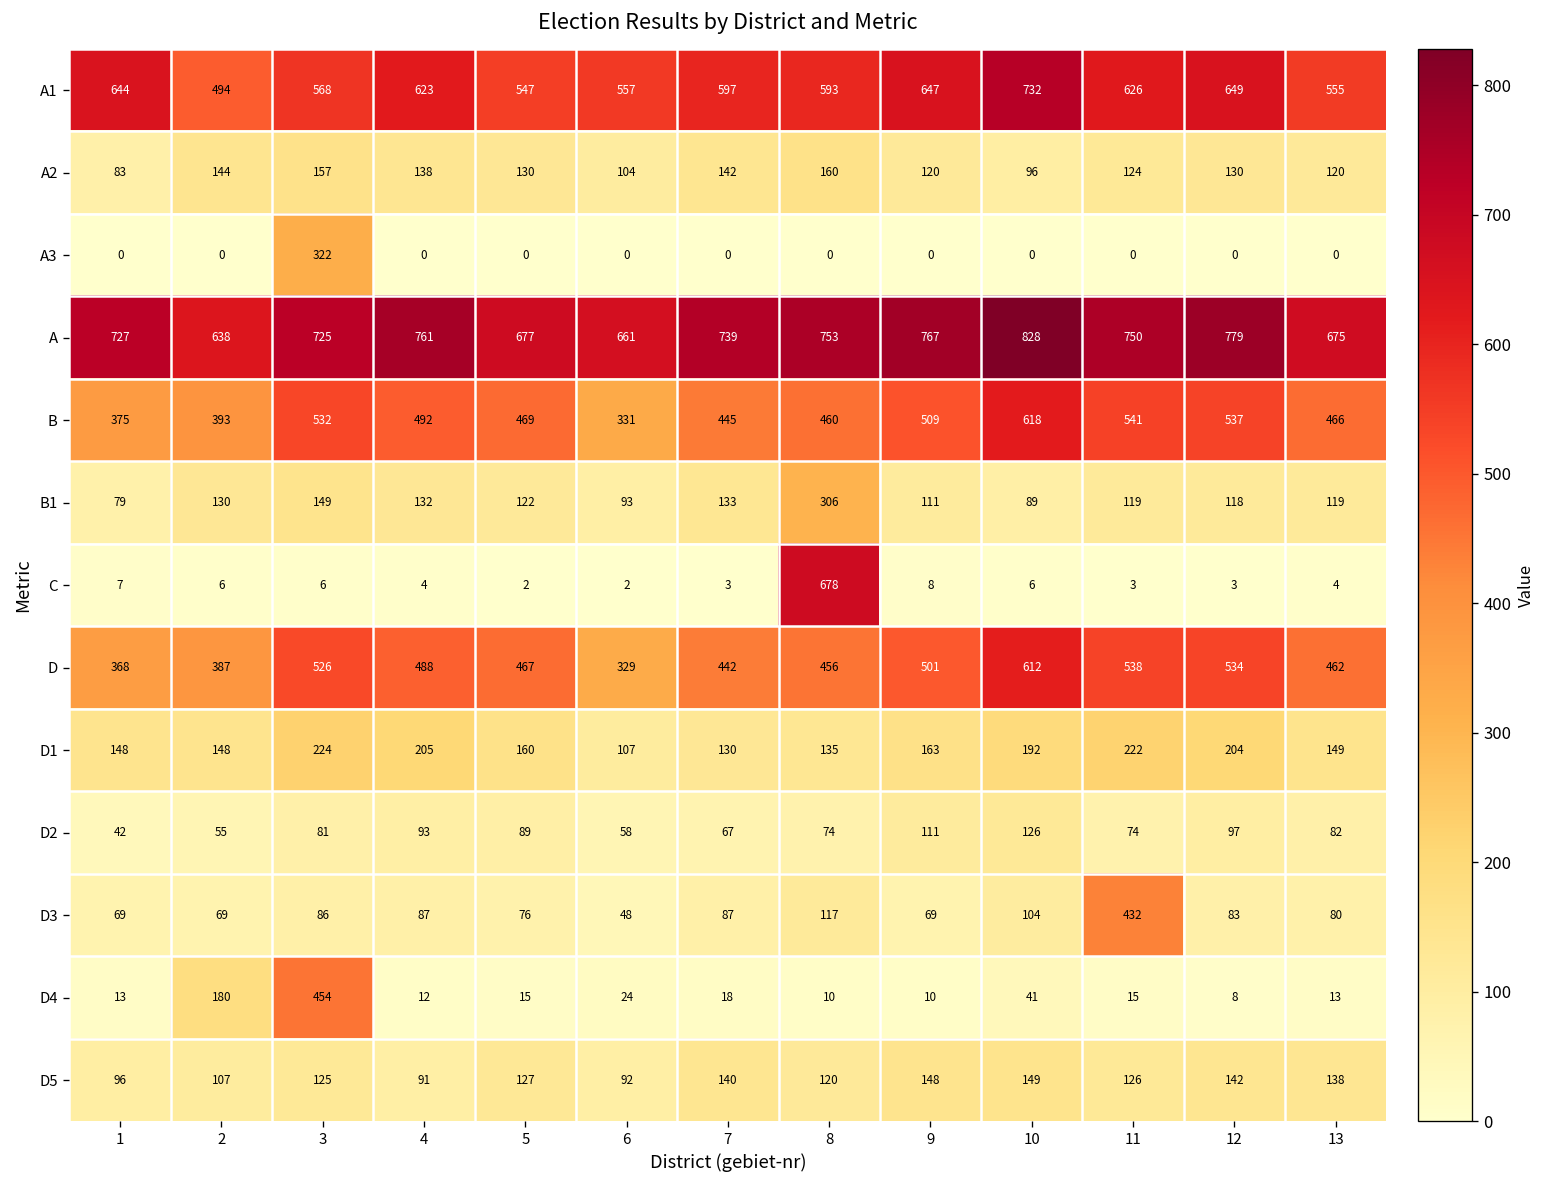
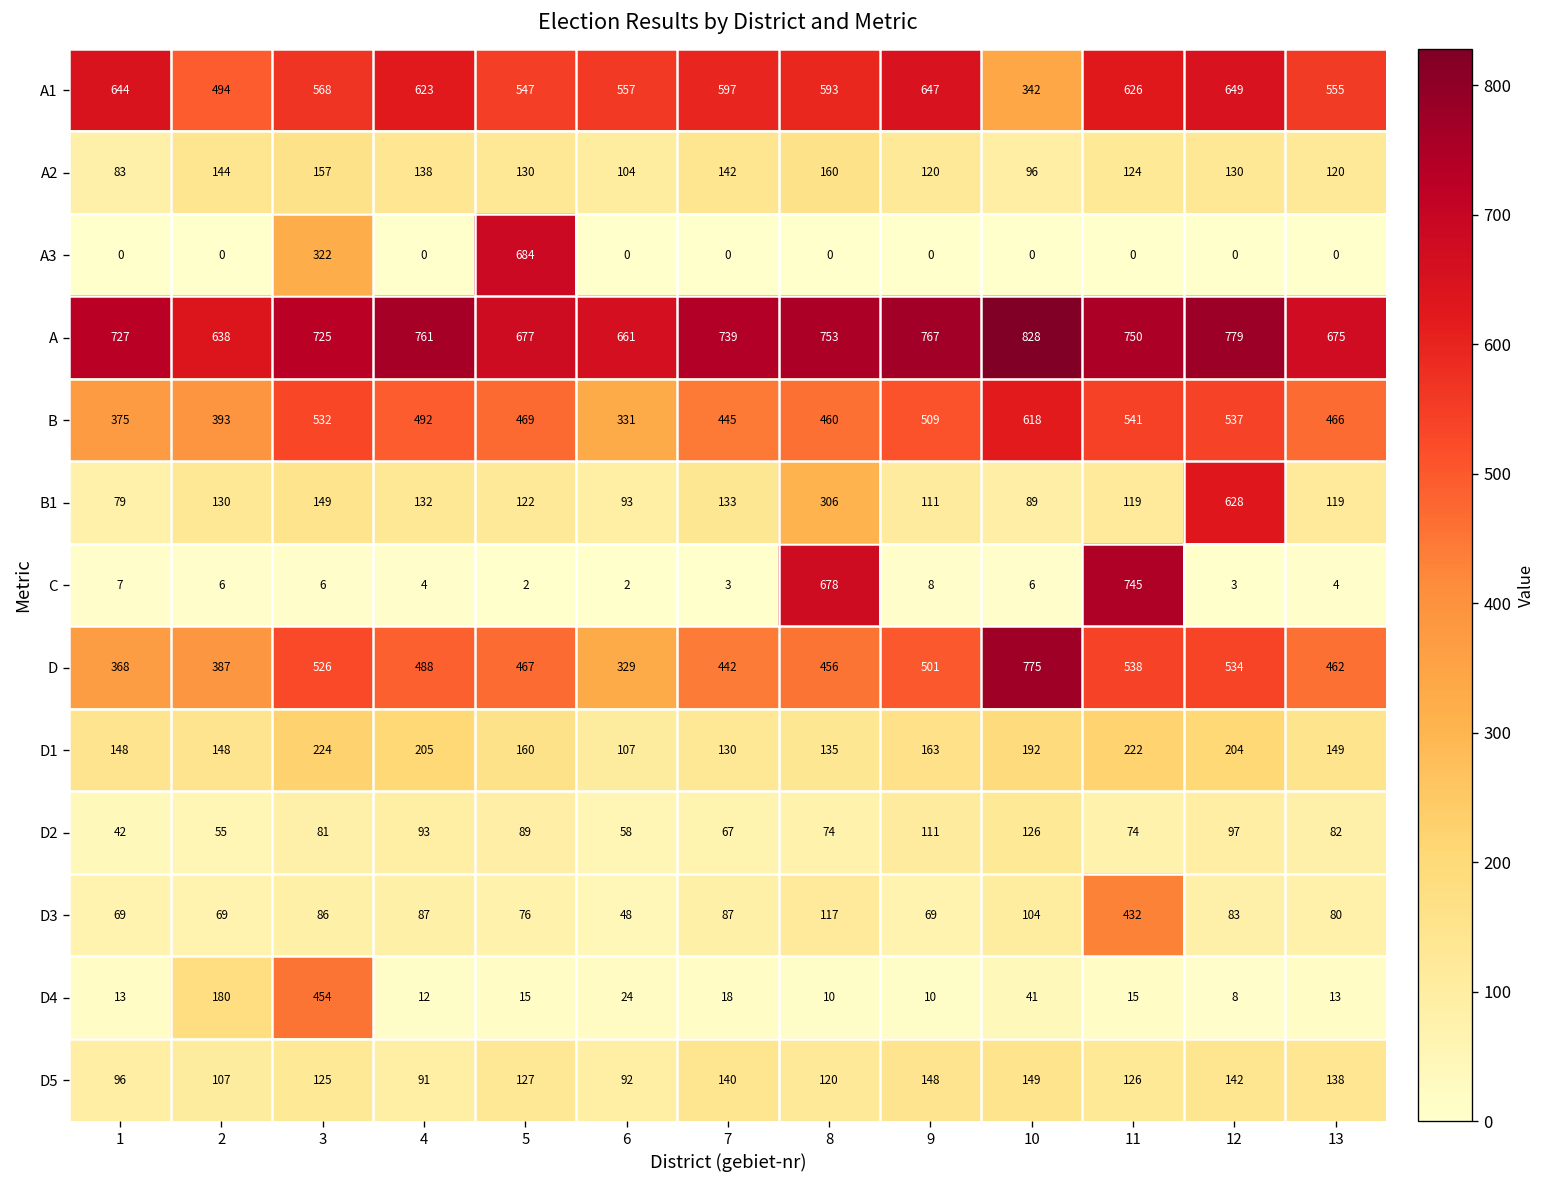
  {
    "A1": {
      "1": 644,
      "2": 494,
      "3": 568,
      "4": 623,
      "5": 547,
      "6": 557,
      "7": 597,
      "8": 593,
      "9": 647,
-     "10": 732,
+     "10": 342,
      "11": 626,
      "12": 649,
      "13": 555
    },
    "A2": {
      "1": 83,
      "2": 144,
      "3": 157,
      "4": 138,
      "5": 130,
      "6": 104,
      "7": 142,
      "8": 160,
      "9": 120,
      "10": 96,
      "11": 124,
      "12": 130,
      "13": 120
    },
    "A3": {
      "1": 0,
      "2": 0,
      "3": 322,
      "4": 0,
-     "5": 0,
+     "5": 684,
      "6": 0,
      "7": 0,
      "8": 0,
      "9": 0,
      "10": 0,
      "11": 0,
      "12": 0,
      "13": 0
    },
    "A": {
      "1": 727,
      "2": 638,
      "3": 725,
      "4": 761,
      "5": 677,
      "6": 661,
      "7": 739,
      "8": 753,
      "9": 767,
      "10": 828,
      "11": 750,
      "12": 779,
      "13": 675
    },
    "B": {
      "1": 375,
      "2": 393,
      "3": 532,
      "4": 492,
      "5": 469,
      "6": 331,
      "7": 445,
      "8": 460,
      "9": 509,
      "10": 618,
      "11": 541,
      "12": 537,
      "13": 466
    },
    "B1": {
      "1": 79,
      "2": 130,
      "3": 149,
      "4": 132,
      "5": 122,
      "6": 93,
      "7": 133,
      "8": 306,
      "9": 111,
      "10": 89,
      "11": 119,
-     "12": 118,
+     "12": 628,
      "13": 119
    },
    "C": {
      "1": 7,
      "2": 6,
      "3": 6,
      "4": 4,
      "5": 2,
      "6": 2,
      "7": 3,
      "8": 678,
      "9": 8,
      "10": 6,
-     "11": 3,
+     "11": 745,
      "12": 3,
      "13": 4
    },
    "D": {
      "1": 368,
      "2": 387,
      "3": 526,
      "4": 488,
      "5": 467,
      "6": 329,
      "7": 442,
      "8": 456,
      "9": 501,
-     "10": 612,
+     "10": 775,
      "11": 538,
      "12": 534,
      "13": 462
    },
    "D1": {
      "1": 148,
      "2": 148,
      "3": 224,
      "4": 205,
      "5": 160,
      "6": 107,
      "7": 130,
      "8": 135,
      "9": 163,
      "10": 192,
      "11": 222,
      "12": 204,
      "13": 149
    },
    "D2": {
      "1": 42,
      "2": 55,
      "3": 81,
      "4": 93,
      "5": 89,
      "6": 58,
      "7": 67,
      "8": 74,
      "9": 111,
      "10": 126,
      "11": 74,
      "12": 97,
      "13": 82
    },
    "D3": {
      "1": 69,
      "2": 69,
      "3": 86,
      "4": 87,
      "5": 76,
      "6": 48,
      "7": 87,
      "8": 117,
      "9": 69,
      "10": 104,
      "11": 432,
      "12": 83,
      "13": 80
    },
    "D4": {
      "1": 13,
      "2": 180,
      "3": 454,
      "4": 12,
      "5": 15,
      "6": 24,
      "7": 18,
      "8": 10,
      "9": 10,
      "10": 41,
      "11": 15,
      "12": 8,
      "13": 13
    },
    "D5": {
      "1": 96,
      "2": 107,
      "3": 125,
      "4": 91,
      "5": 127,
      "6": 92,
      "7": 140,
      "8": 120,
      "9": 148,
      "10": 149,
      "11": 126,
      "12": 142,
      "13": 138
    }
  }
